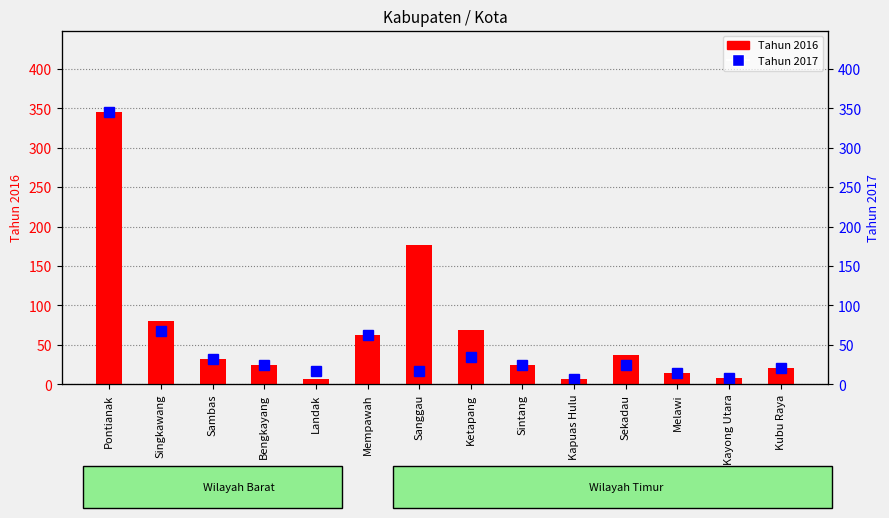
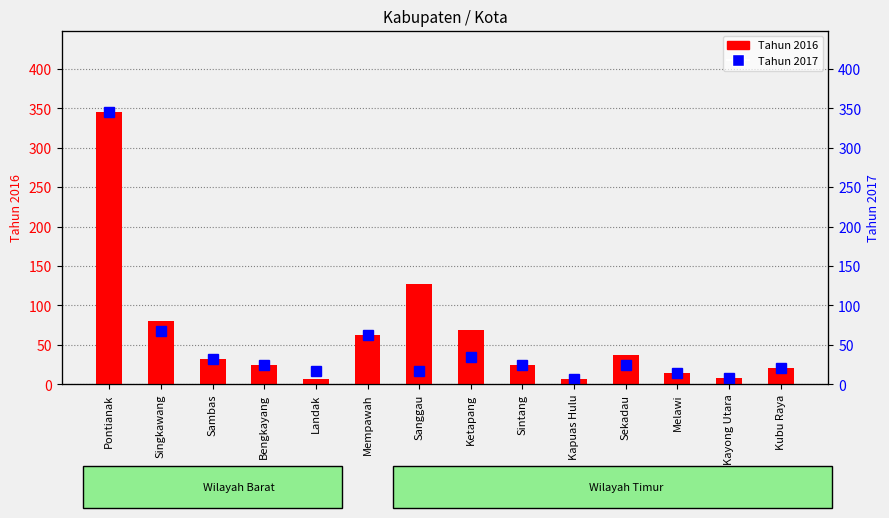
  {
    "Tahun 2016": {
      "Pontianak": 350,
      "Singkawang": 80,
      "Sambas": 30,
      "Bengkayang": 30,
      "Landak": 10,
      "Mempawah": 60,
-     "Sanggau": 180,
+     "Sanggau": 130,
      "Ketapang": 70,
      "Sintang": 20,
      "Kapuas Hulu": 10,
      "Sekadau": 40,
      "Melawi": 10,
      "Kayong Utara": 10,
      "Kubu Raya": 20
    }
  }
